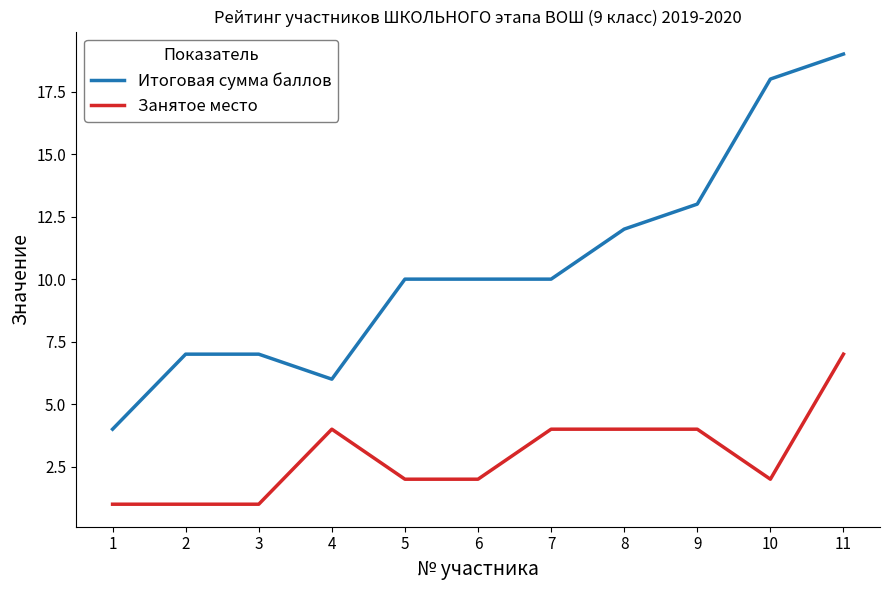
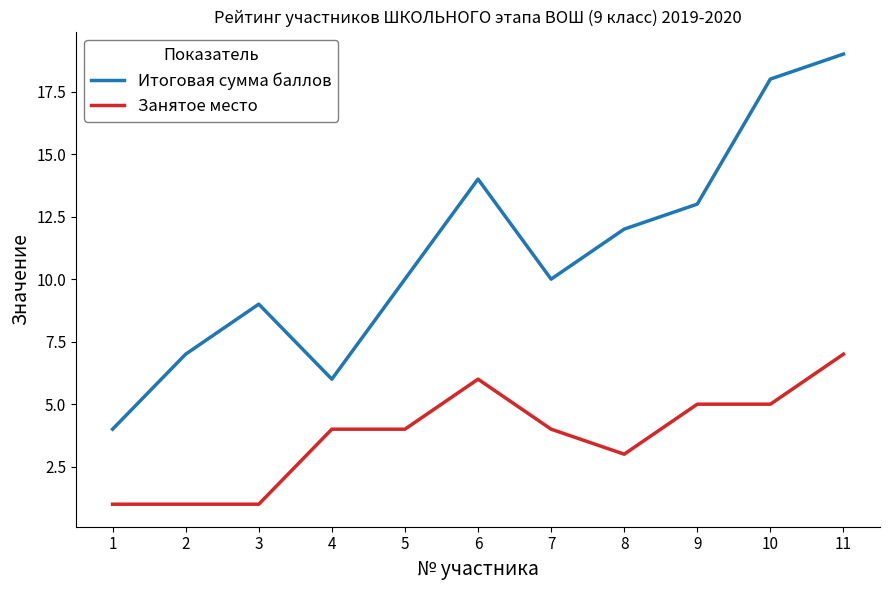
  {
    "Итоговая сумма баллов": {
      "1": 4,
      "2": 7,
-     "3": 7,
+     "3": 9,
      "4": 6,
      "5": 10,
-     "6": 10,
+     "6": 14,
      "7": 10,
      "8": 12,
      "9": 13,
      "10": 18,
      "11": 19
    },
    "Занятое место": {
      "1": 1,
      "2": 1,
      "3": 1,
      "4": 4,
-     "5": 2,
-     "6": 2,
+     "5": 4,
+     "6": 6,
      "7": 4,
-     "8": 4,
-     "9": 4,
-     "10": 2,
+     "8": 3,
+     "9": 5,
+     "10": 5,
      "11": 7
    }
  }
